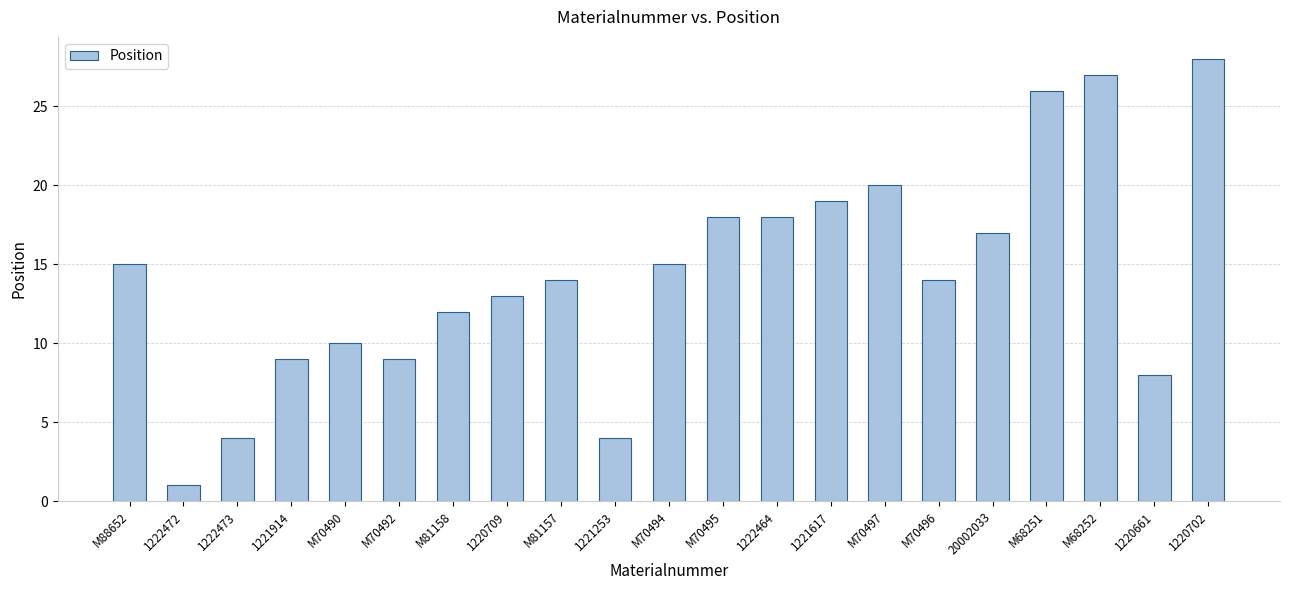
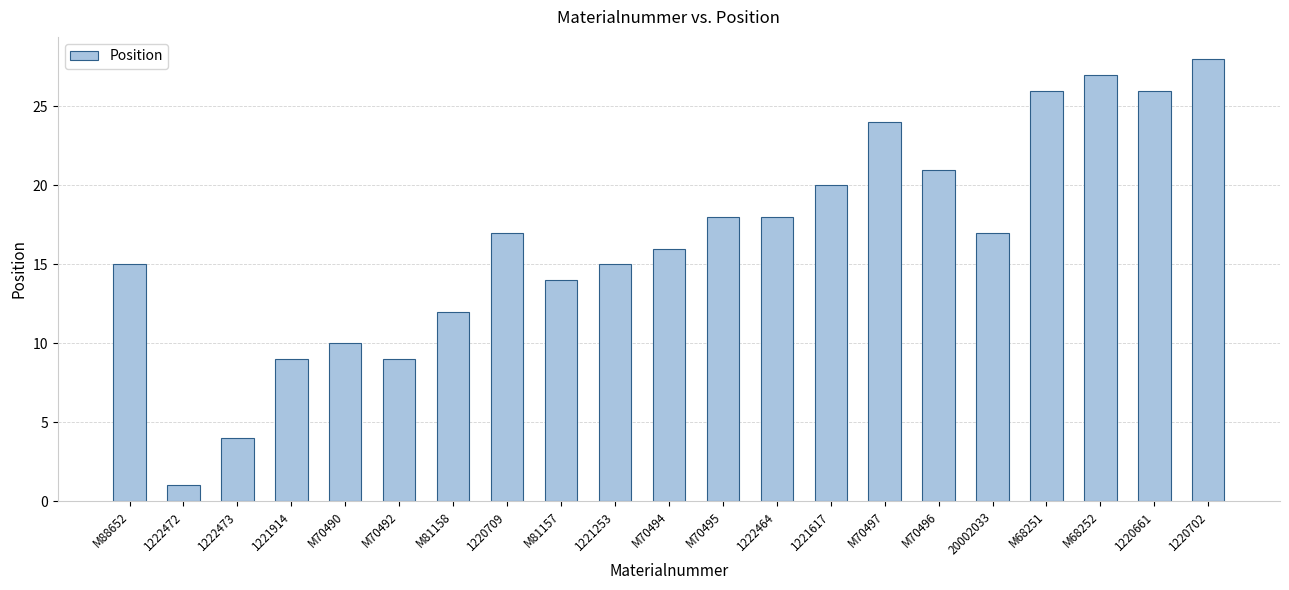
  {
    "M88652": 15,
    "1222472": 1,
    "1222473": 4,
    "1221914": 9,
    "M70490": 10,
    "M70492": 9,
    "M81158": 12,
-   "1220709": 13,
+   "1220709": 17,
    "M81157": 14,
-   "1221253": 4,
-   "M70494": 15,
+   "1221253": 15,
+   "M70494": 16,
    "M70495": 18,
    "1222464": 18,
-   "1221617": 19,
-   "M70497": 20,
-   "M70496": 14,
+   "1221617": 20,
+   "M70497": 24,
+   "M70496": 21,
    "20002033": 17,
    "M68251": 26,
    "M68252": 27,
-   "1220661": 8,
+   "1220661": 26,
    "1220702": 28
  }
